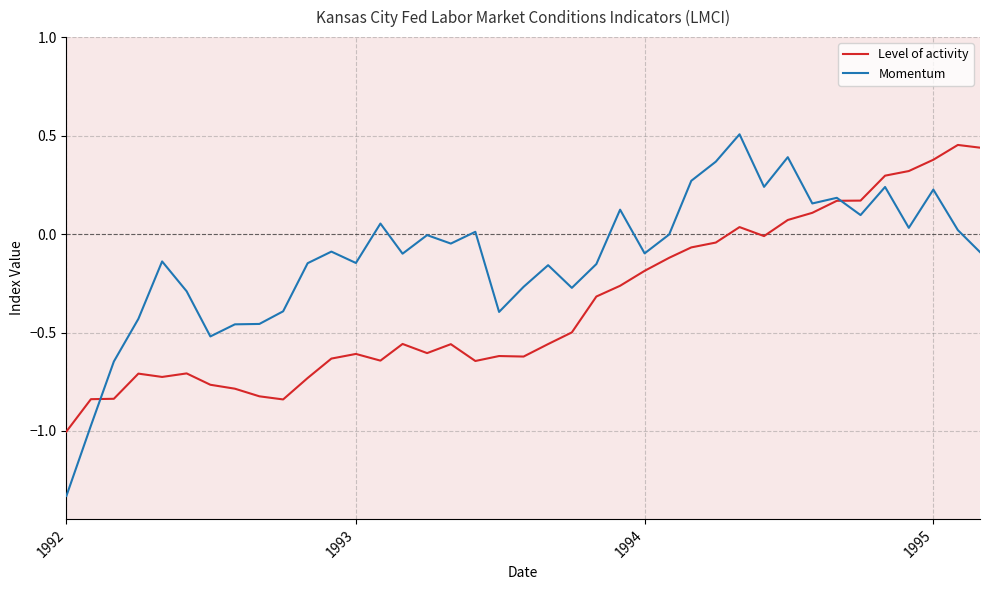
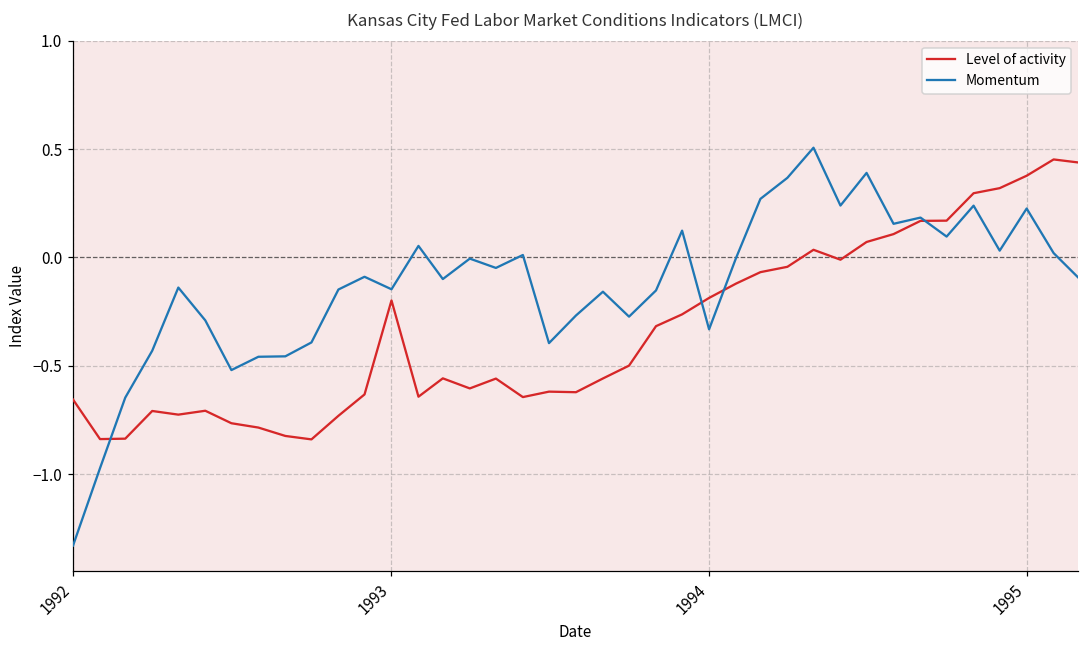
  {
    "Level of activity": {
-     "1992": -1.00,
-     "1993": -0.61,
+     "1992": -0.66,
+     "1993": -0.20,
      "1994": -0.19,
      "1995": 0.38
    },
    "Momentum": {
      "1992": -1.33,
      "1993": -0.15,
-     "1994": -0.10,
+     "1994": -0.33,
      "1995": 0.23
    }
  }
